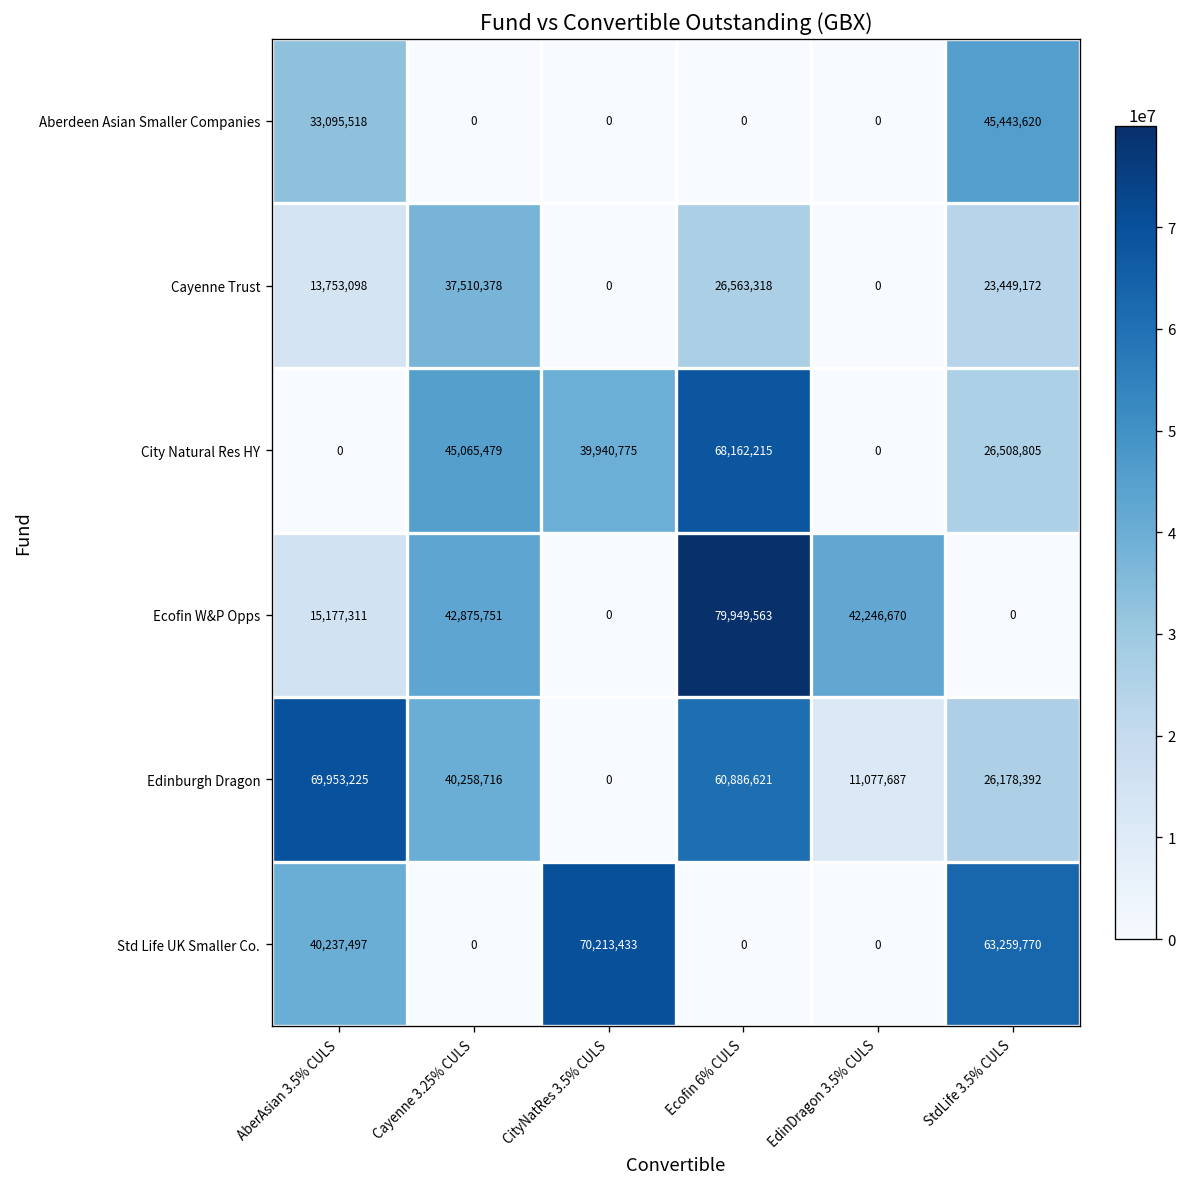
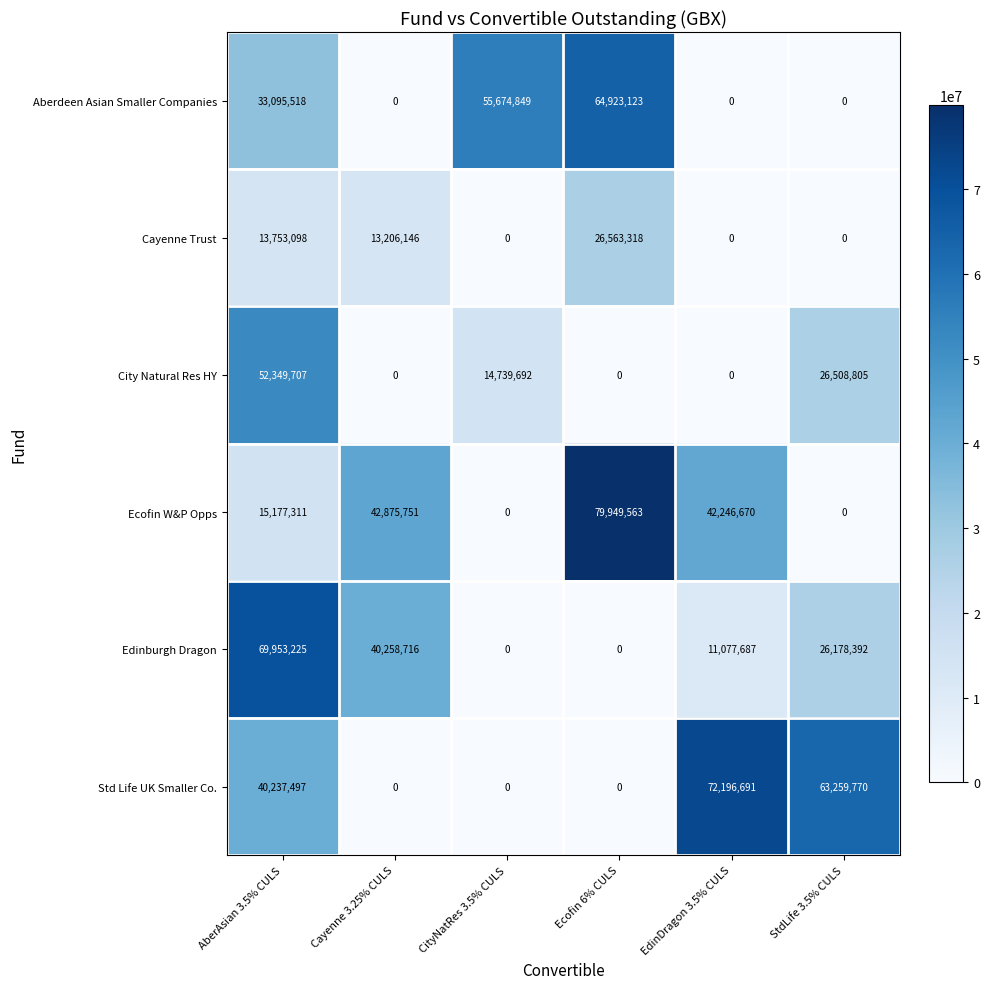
  {
    "Aberdeen Asian Smaller Companies": {
      "AberAsian 3.5% CULS": "33,095,518",
      "Cayenne 3.25% CULS": "0",
-     "CityNatRes 3.5% CULS": "0",
-     "Ecofin 6% CULS": "0",
+     "CityNatRes 3.5% CULS": "55,674,849",
+     "Ecofin 6% CULS": "64,923,123",
      "EdinDragon 3.5% CULS": "0",
-     "StdLife 3.5% CULS": "45,443,620"
+     "StdLife 3.5% CULS": "0"
    },
    "Cayenne Trust": {
      "AberAsian 3.5% CULS": "13,753,098",
-     "Cayenne 3.25% CULS": "37,510,378",
+     "Cayenne 3.25% CULS": "13,206,146",
      "CityNatRes 3.5% CULS": "0",
      "Ecofin 6% CULS": "26,563,318",
      "EdinDragon 3.5% CULS": "0",
-     "StdLife 3.5% CULS": "23,449,172"
+     "StdLife 3.5% CULS": "0"
    },
    "City Natural Res HY": {
-     "AberAsian 3.5% CULS": "0",
-     "Cayenne 3.25% CULS": "45,065,479",
-     "CityNatRes 3.5% CULS": "39,940,775",
-     "Ecofin 6% CULS": "68,162,215",
+     "AberAsian 3.5% CULS": "52,349,707",
+     "Cayenne 3.25% CULS": "0",
+     "CityNatRes 3.5% CULS": "14,739,692",
+     "Ecofin 6% CULS": "0",
      "EdinDragon 3.5% CULS": "0",
      "StdLife 3.5% CULS": "26,508,805"
    },
    "Ecofin W&P Opps": {
      "AberAsian 3.5% CULS": "15,177,311",
      "Cayenne 3.25% CULS": "42,875,751",
      "CityNatRes 3.5% CULS": "0",
      "Ecofin 6% CULS": "79,949,563",
      "EdinDragon 3.5% CULS": "42,246,670",
      "StdLife 3.5% CULS": "0"
    },
    "Edinburgh Dragon": {
      "AberAsian 3.5% CULS": "69,953,225",
      "Cayenne 3.25% CULS": "40,258,716",
      "CityNatRes 3.5% CULS": "0",
-     "Ecofin 6% CULS": "60,886,621",
+     "Ecofin 6% CULS": "0",
      "EdinDragon 3.5% CULS": "11,077,687",
      "StdLife 3.5% CULS": "26,178,392"
    },
    "Std Life UK Smaller Co.": {
      "AberAsian 3.5% CULS": "40,237,497",
      "Cayenne 3.25% CULS": "0",
-     "CityNatRes 3.5% CULS": "70,213,433",
+     "CityNatRes 3.5% CULS": "0",
      "Ecofin 6% CULS": "0",
-     "EdinDragon 3.5% CULS": "0",
+     "EdinDragon 3.5% CULS": "72,196,691",
      "StdLife 3.5% CULS": "63,259,770"
    }
  }
